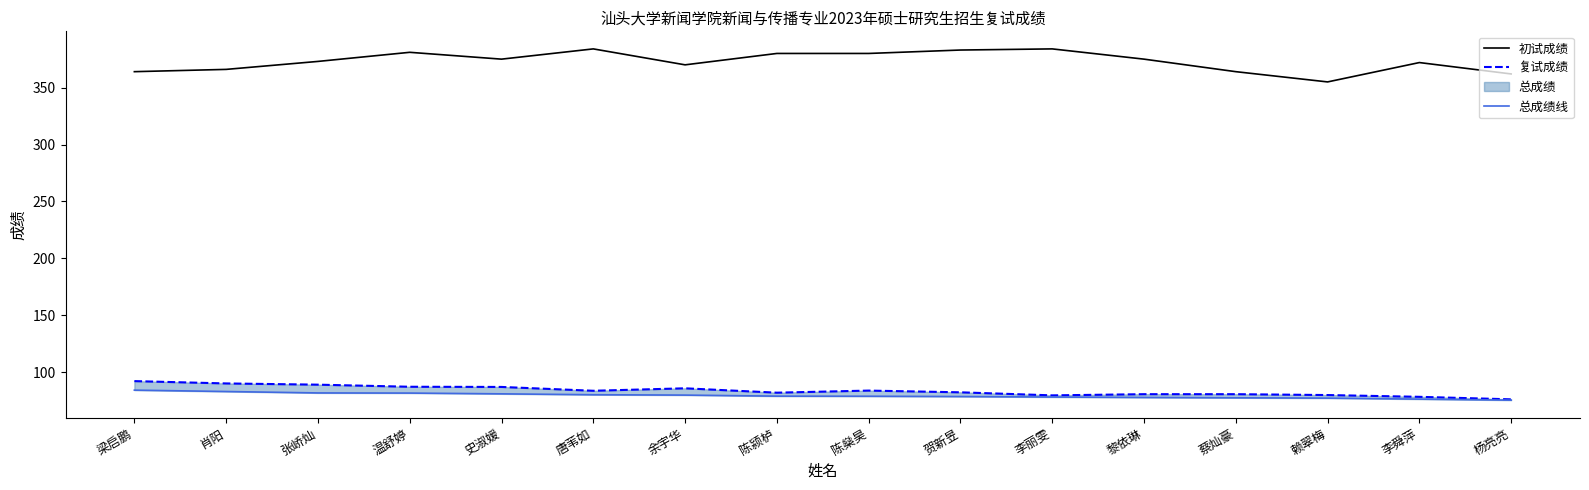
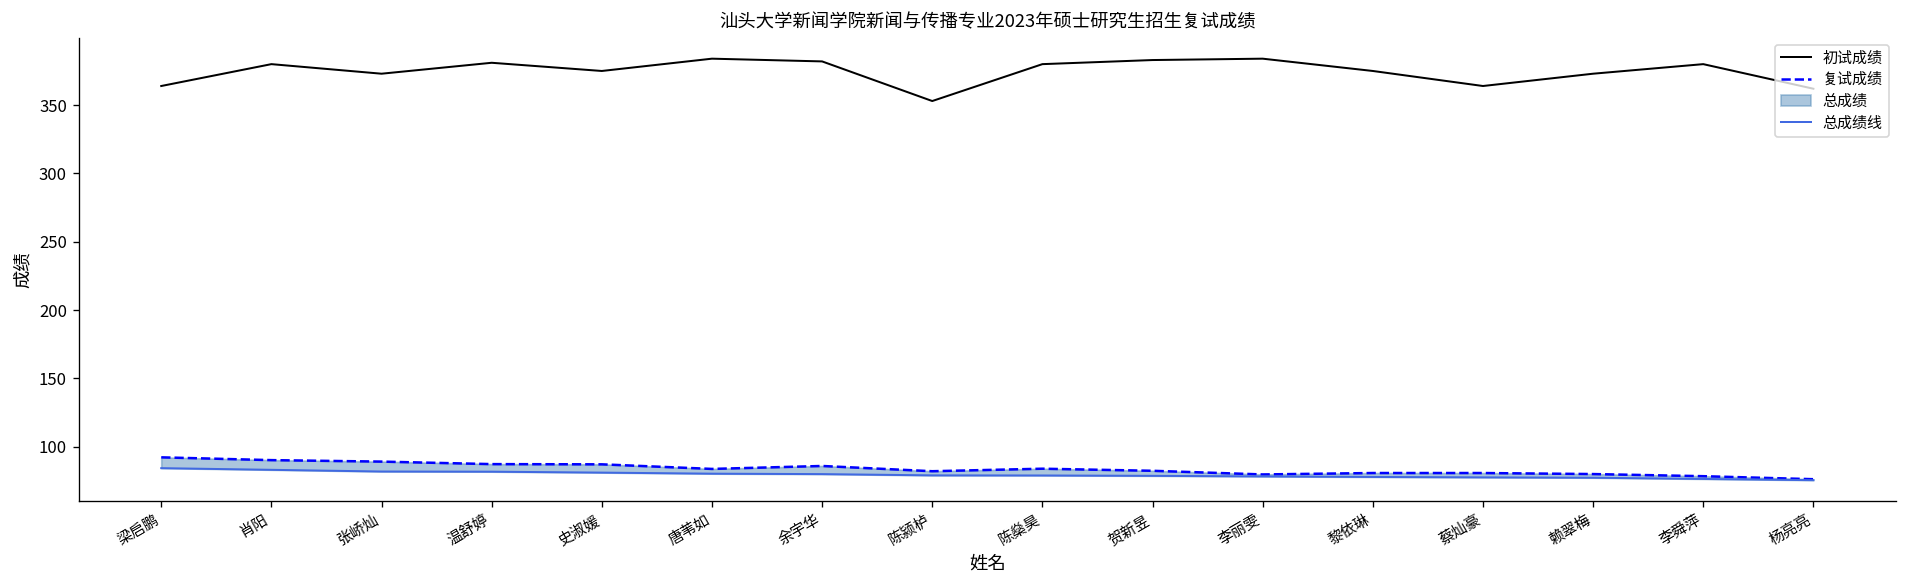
  {
    "初试成绩": {
      "梁启鹏": 364,
-     "肖阳": 366,
+     "肖阳": 380,
      "张峤灿": 373,
      "温舒婷": 381,
      "史淑媛": 375,
      "唐苇如": 384,
-     "余宇华": 370,
-     "陈颍栌": 380,
+     "余宇华": 382,
+     "陈颍栌": 353,
      "陈燊昊": 380,
      "贺新昱": 383,
      "李丽雯": 384,
      "黎依琳": 375,
      "蔡灿豪": 364,
-     "赖翠梅": 355,
-     "李舜萍": 372
+     "赖翠梅": 373,
+     "李舜萍": 380
    }
  }
